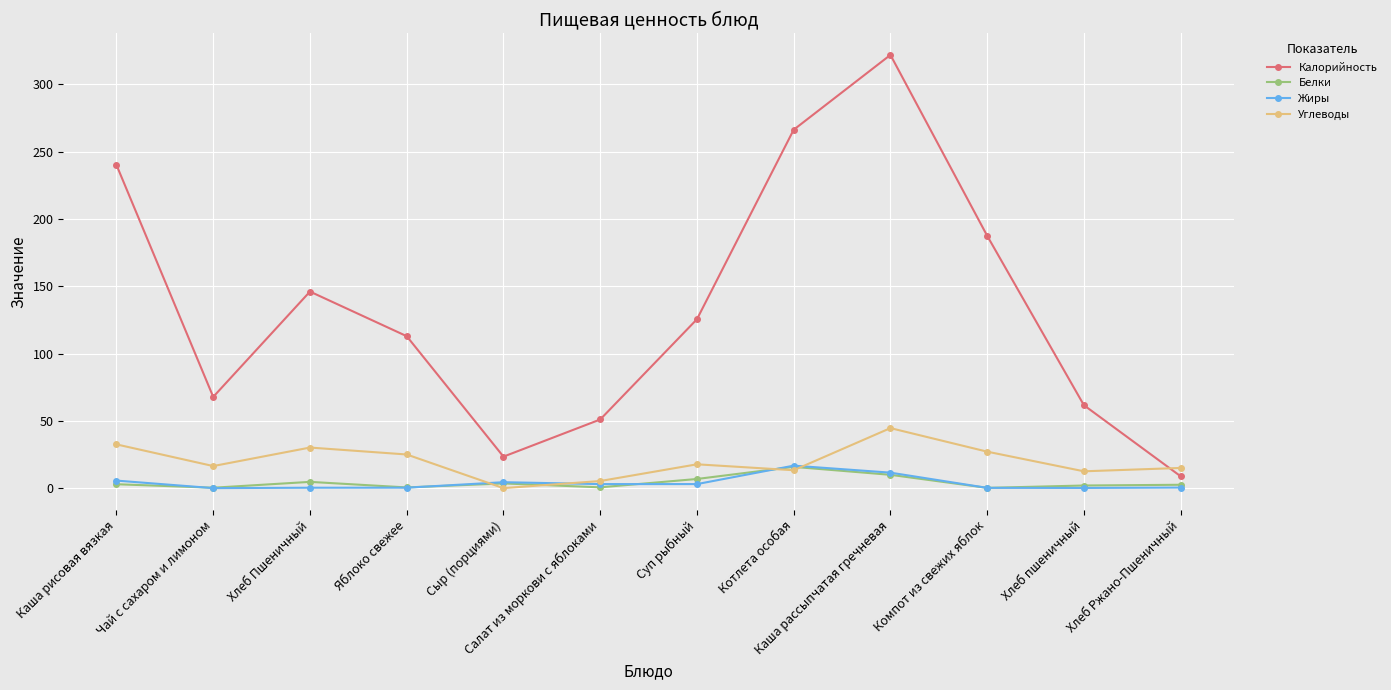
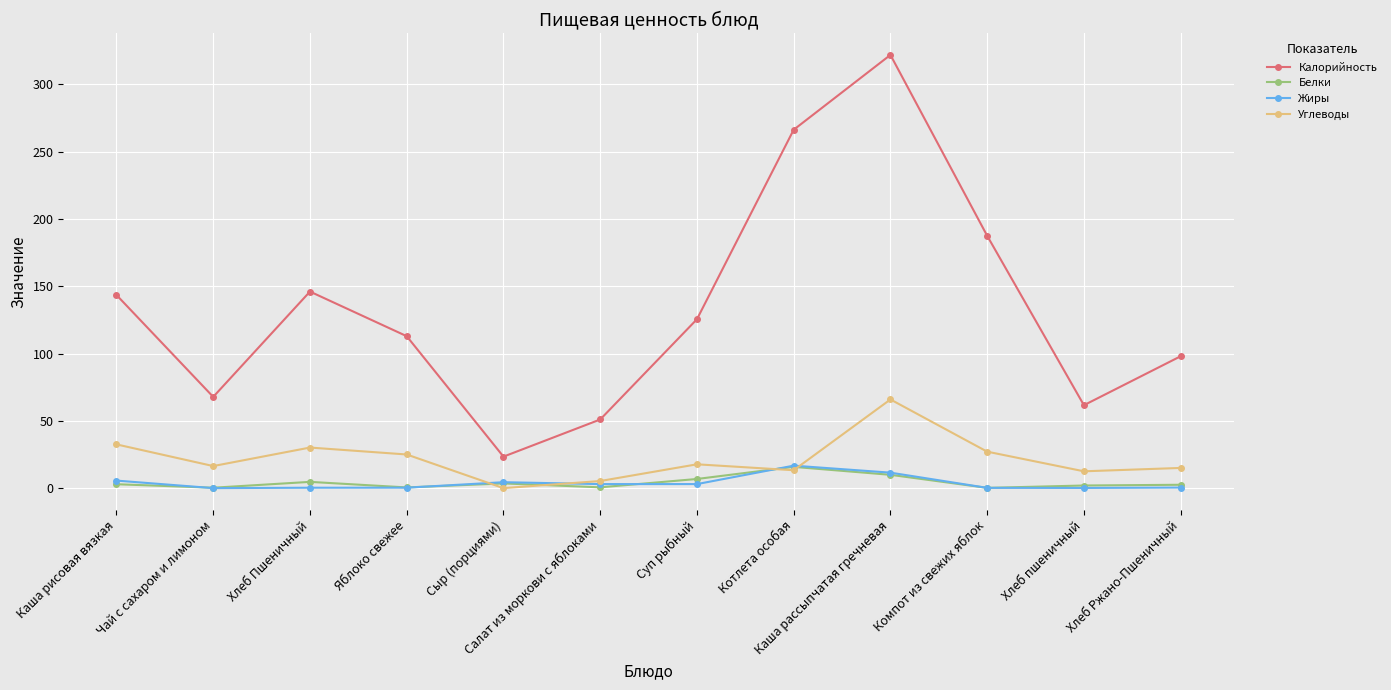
  {
    "Калорийность": {
-     "Каша рисовая вязкая": 240,
+     "Каша рисовая вязкая": 144,
      "Чай с сахаром и лимоном": 68,
      "Хлеб Пшеничный": 146,
      "Яблоко свежее": 113,
      "Сыр (порциями)": 23,
      "Салат из моркови с яблоками": 51,
      "Суп рыбный": 126,
      "Котлета особая": 266,
      "Каша рассыпчатая гречневая": 322,
      "Компот из свежих яблок": 188,
      "Хлеб пшеничный": 62,
-     "Хлеб Ржано-Пшеничный": 9
+     "Хлеб Ржано-Пшеничный": 98
    },
    "Белки": {
      "Каша рисовая вязкая": 3,
      "Хлеб Пшеничный": 5,
      "Салат из моркови с яблоками": 1,
      "Суп рыбный": 7,
      "Хлеб Ржано-Пшеничный": 3
    },
    "Жиры": {
      "Каша рисовая вязкая": 6,
      "Хлеб Пшеничный": 0,
      "Салат из моркови с яблоками": 3,
      "Суп рыбный": 3,
      "Хлеб Ржано-Пшеничный": 0
    },
    "Углеводы": {
      "Каша рисовая вязкая": 33,
      "Чай с сахаром и лимоном": 16,
      "Хлеб Пшеничный": 30,
      "Яблоко свежее": 25,
      "Сыр (порциями)": 0,
      "Салат из моркови с яблоками": 5,
      "Суп рыбный": 18,
      "Котлета особая": 13,
-     "Каша рассыпчатая гречневая": 45,
+     "Каша рассыпчатая гречневая": 66,
      "Компот из свежих яблок": 27,
      "Хлеб пшеничный": 13,
      "Хлеб Ржано-Пшеничный": 15
    }
  }
